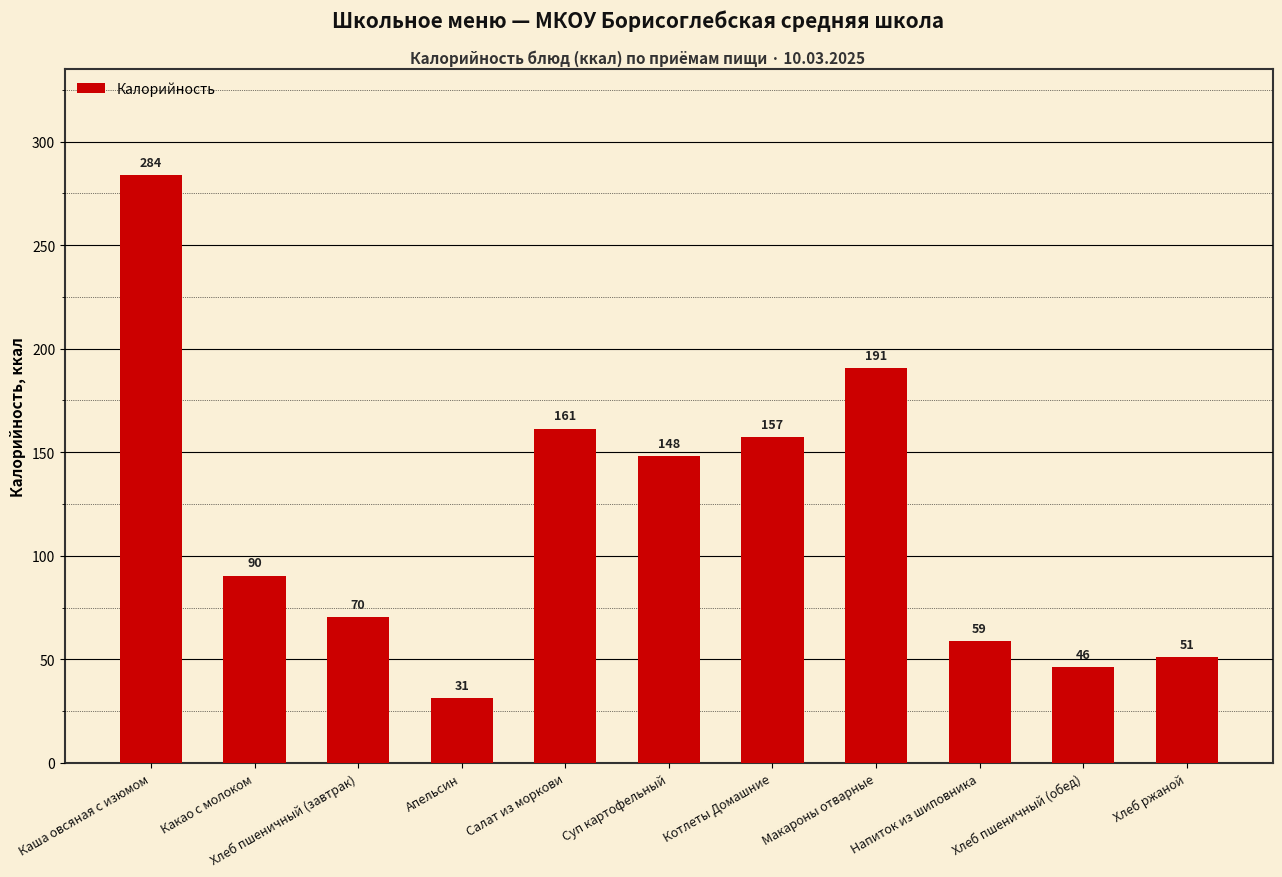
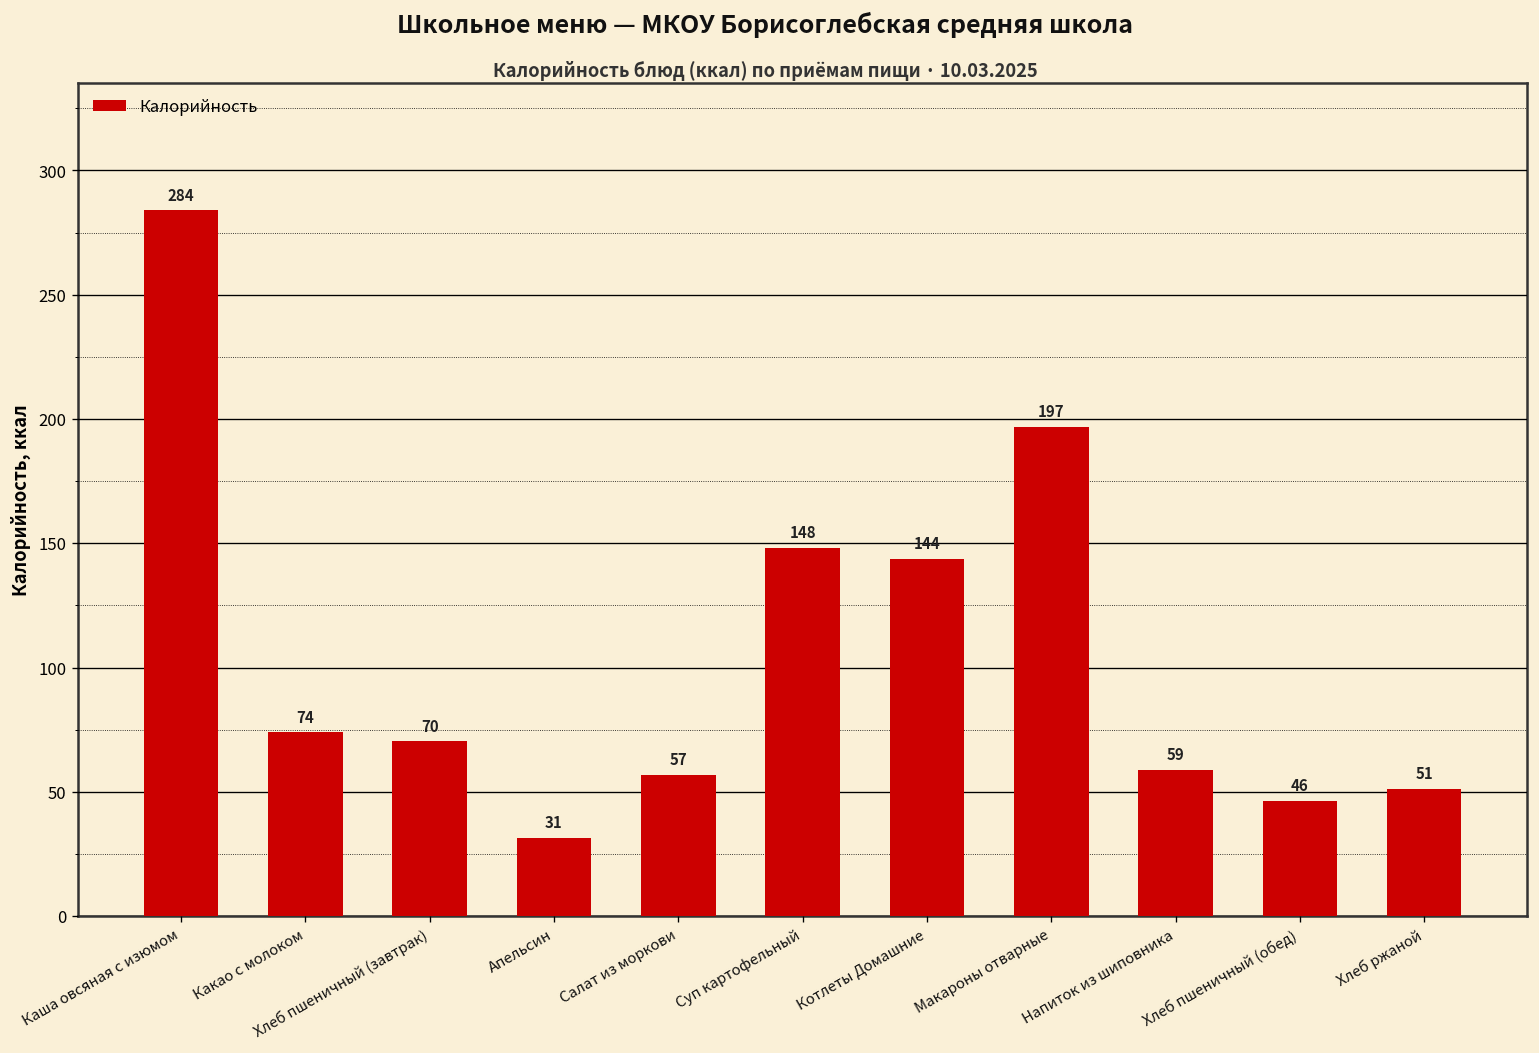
  {
    "Каша овсяная с изюмом": 284,
-   "Какао с молоком": 90,
+   "Какао с молоком": 74,
    "Хлеб пшеничный (завтрак)": 70,
    "Апельсин": 31,
-   "Салат из моркови": 161,
+   "Салат из моркови": 57,
    "Суп картофельный": 148,
-   "Котлеты Домашние": 157,
-   "Макароны отварные": 191,
+   "Котлеты Домашние": 144,
+   "Макароны отварные": 197,
    "Напиток из шиповника": 59,
    "Хлеб пшеничный (обед)": 46,
    "Хлеб ржаной": 51
  }
